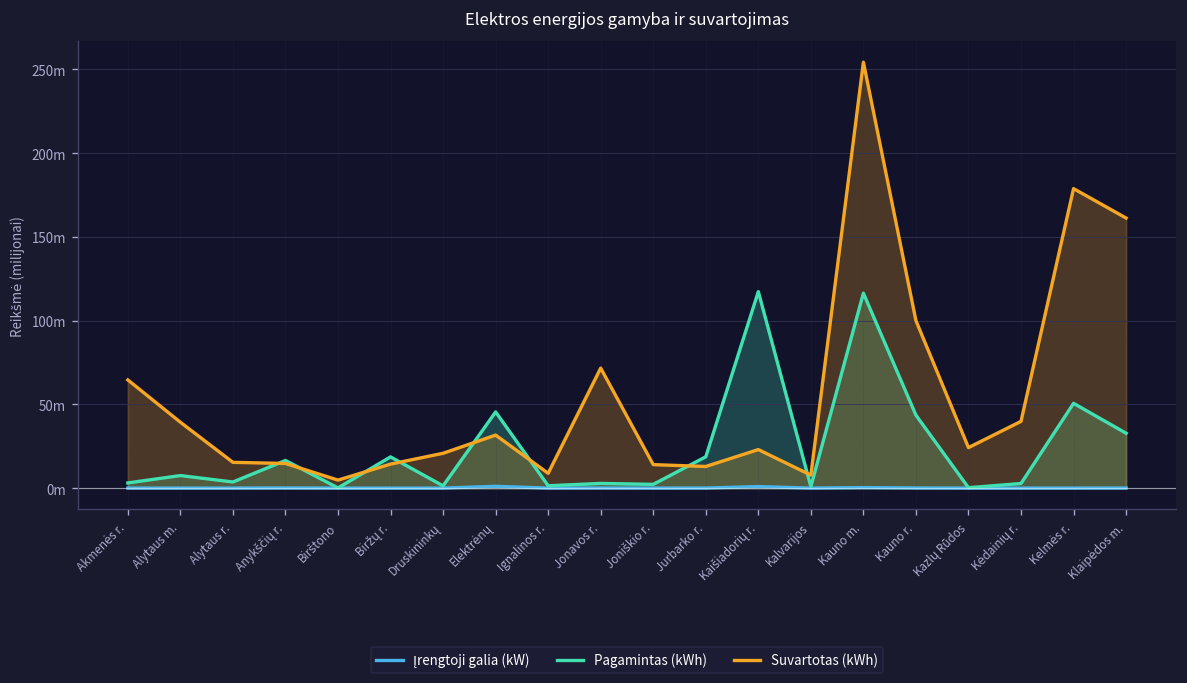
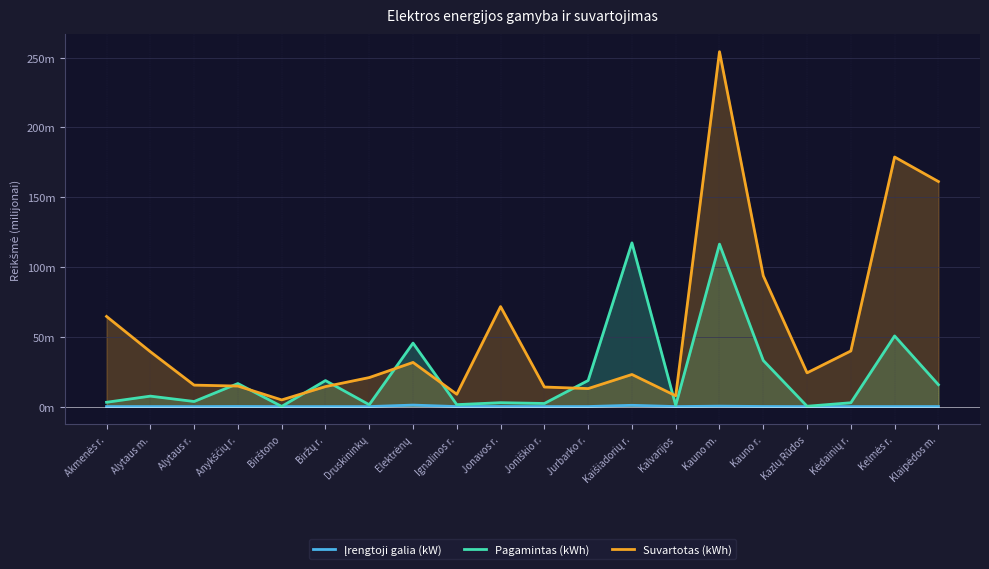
  {
    "Įrengtoji galia (kW)": {
      "Akmenės r.": "0m",
      "Alytaus m.": "0m",
      "Alytaus r.": "0m",
      "Anykščių r.": "0m",
      "Biržų r.": "0m",
      "Elektrėnų": "1m",
      "Jonavos r.": "0m",
      "Joniškio r.": "0m",
      "Jurbarko r.": "0m",
      "Kaišiadorių r.": "1m",
      "Kauno m.": "0m",
      "Kauno r.": "0m",
      "Kėdainių r.": "0m",
      "Kelmės r.": "0m",
      "Klaipėdos m.": "0m"
    },
    "Pagamintas (kWh)": {
      "Akmenės r.": "3m",
      "Alytaus m.": "7m",
      "Alytaus r.": "4m",
      "Biržų r.": "19m",
      "Elektrėnų": "45m",
      "Jonavos r.": "3m",
      "Joniškio r.": "2m",
      "Jurbarko r.": "19m",
      "Kaišiadorių r.": "117m",
      "Kauno m.": "116m",
-     "Kauno r.": "44m",
+     "Kauno r.": "33m",
      "Kėdainių r.": "3m",
      "Kelmės r.": "51m",
-     "Klaipėdos m.": "33m"
+     "Klaipėdos m.": "16m"
    },
    "Suvartotas (kWh)": {
      "Akmenės r.": "65m",
      "Alytaus m.": "39m",
      "Alytaus r.": "15m",
      "Birštono": "5m",
      "Biržų r.": "14m",
      "Druskininkų": "21m",
      "Elektrėnų": "32m",
      "Ignalinos r.": "9m",
      "Jonavos r.": "72m",
      "Joniškio r.": "14m",
      "Jurbarko r.": "13m",
      "Kaišiadorių r.": "23m",
      "Kalvarijos": "8m",
      "Kauno m.": "254m",
-     "Kauno r.": "100m",
+     "Kauno r.": "94m",
      "Kazlų Rūdos": "24m",
      "Kėdainių r.": "40m",
      "Kelmės r.": "179m",
      "Klaipėdos m.": "161m"
    }
  }
